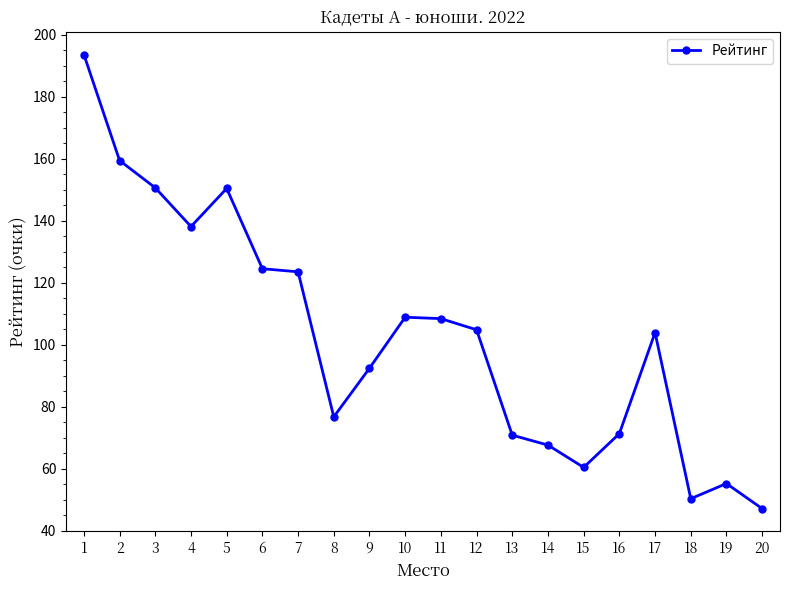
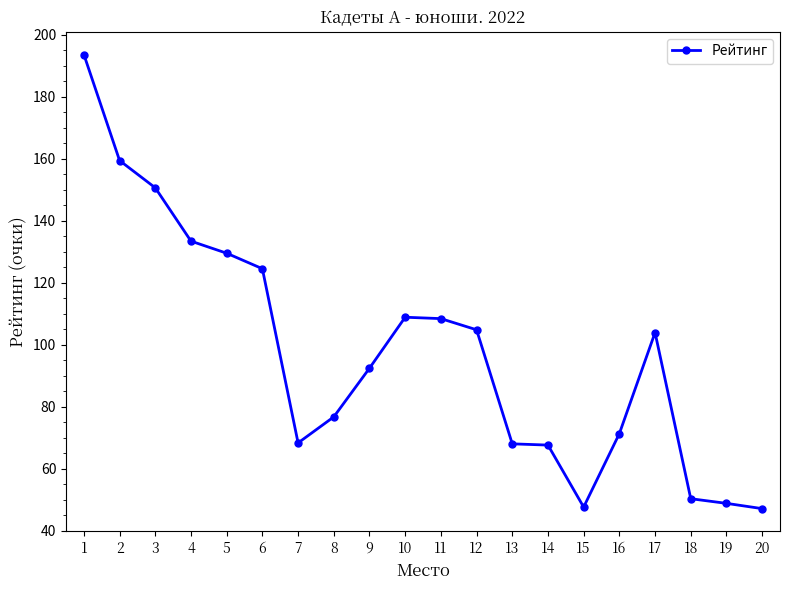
  {
    "1": 194,
    "2": 159,
    "3": 151,
-   "4": 138,
-   "5": 150,
+   "4": 133,
+   "5": 130,
    "6": 125,
-   "7": 124,
+   "7": 68,
    "8": 77,
    "9": 92,
    "10": 109,
    "11": 108,
    "12": 105,
-   "13": 71,
+   "13": 68,
    "14": 68,
-   "15": 60,
+   "15": 48,
    "16": 71,
    "17": 104,
    "18": 50,
-   "19": 55,
+   "19": 49,
    "20": 47
  }
